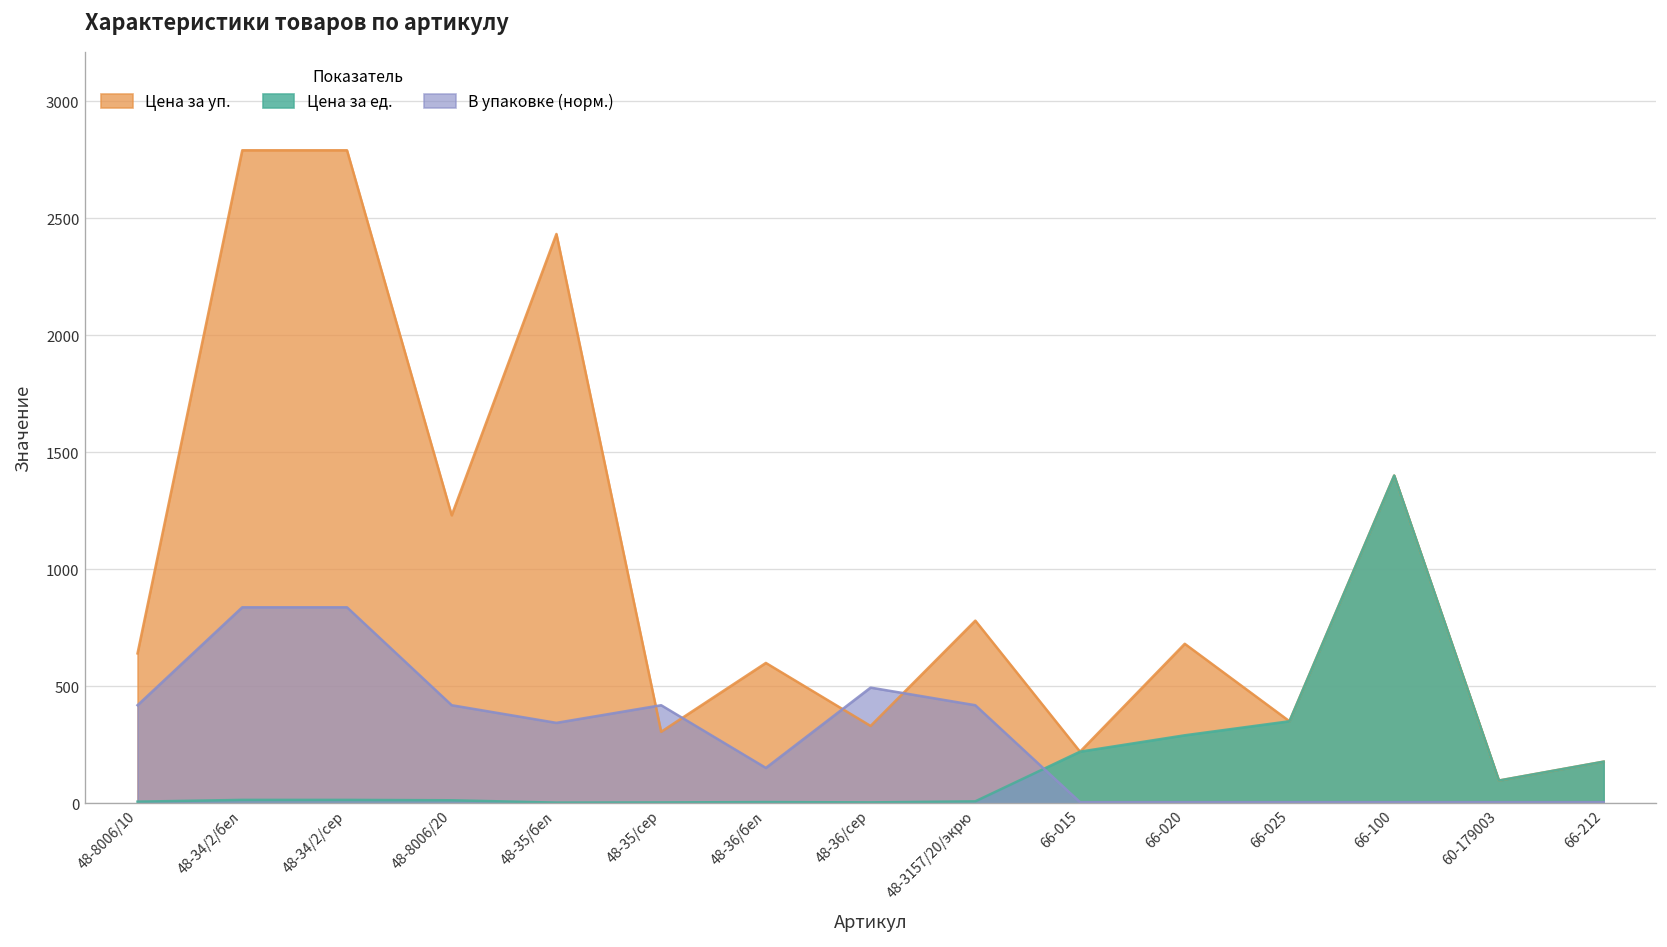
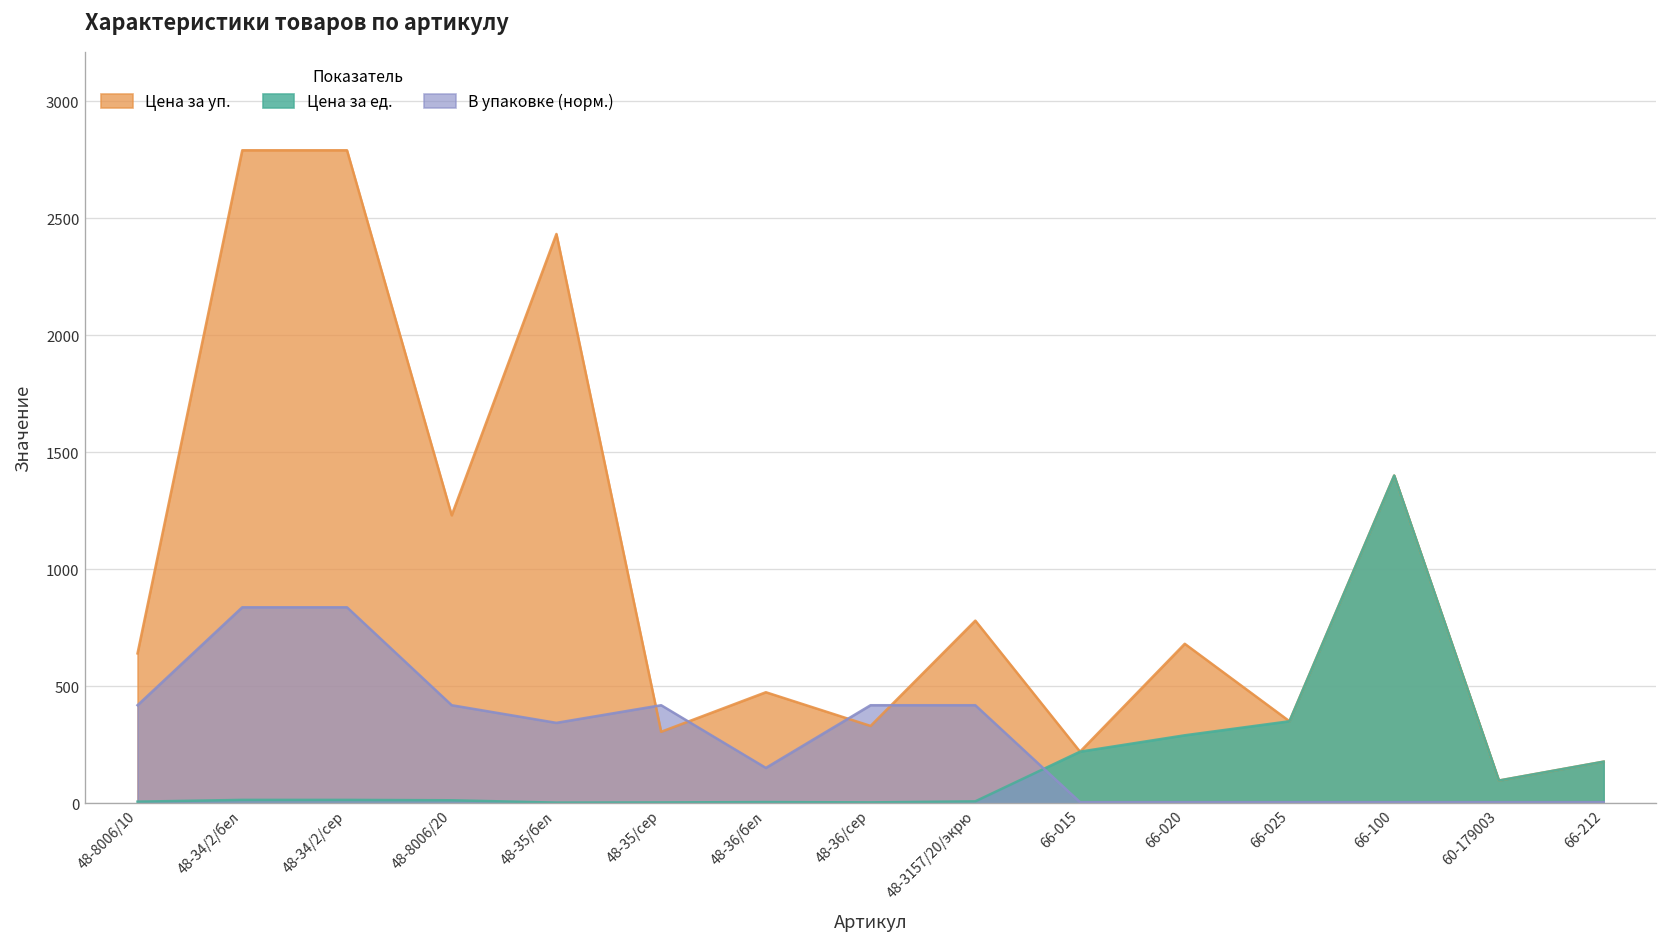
  {
    "Цена за уп.": {
      "48-8006/10": 640,
      "48-34/2/бел": 2790,
      "48-34/2/сер": 2790,
      "48-8006/20": 1230,
      "48-35/бел": 2430,
      "48-35/сер": 310,
-     "48-36/бел": 600,
+     "48-36/бел": 470,
      "48-36/сер": 330,
      "48-3157/20/экрю": 780,
      "66-020": 680
    },
    "Цена за ед.": {
      "48-8006/10": 10,
      "48-34/2/бел": 10,
      "48-34/2/сер": 10,
      "48-8006/20": 10,
      "48-35/бел": 0,
      "48-35/сер": 0,
      "48-36/бел": 0,
      "48-36/сер": 0,
      "48-3157/20/экрю": 10,
      "66-020": 290
    },
    "В упаковке (норм.)": {
      "48-8006/10": 420,
      "48-34/2/бел": 840,
      "48-34/2/сер": 840,
      "48-8006/20": 420,
      "48-35/бел": 340,
      "48-35/сер": 420,
      "48-36/бел": 150,
-     "48-36/сер": 490,
+     "48-36/сер": 420,
      "48-3157/20/экрю": 420,
      "66-015": 0,
      "66-020": 0,
      "66-025": 0,
      "66-100": 0,
      "60-179003": 0,
      "66-212": 0
    }
  }
